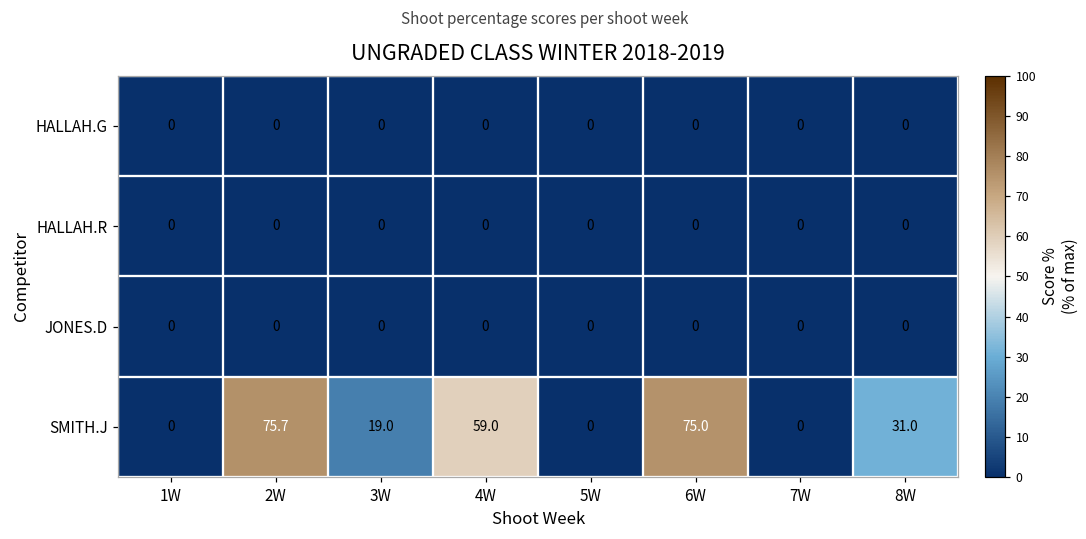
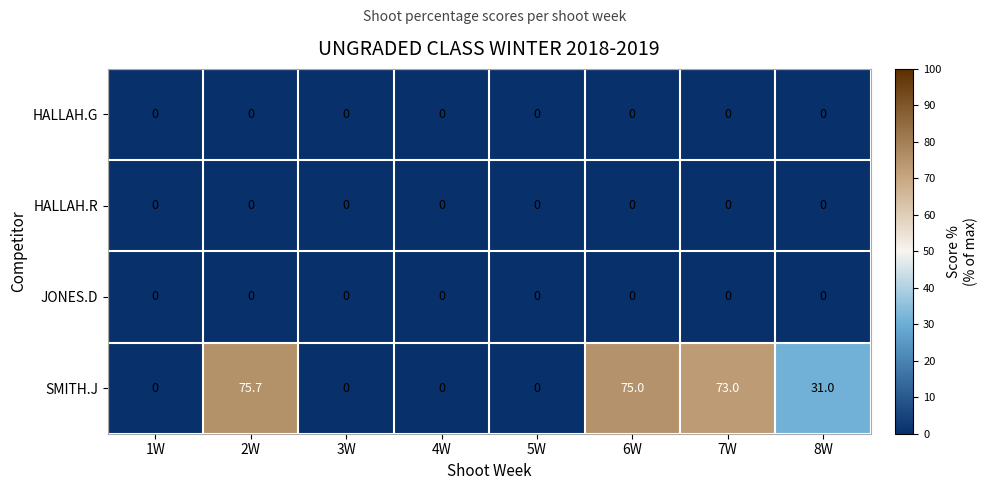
  {
    "HALLAH.G": {
      "1W": 0,
      "2W": 0,
      "3W": 0,
      "4W": 0,
      "5W": 0,
      "6W": 0,
      "7W": 0,
      "8W": 0
    },
    "HALLAH.R": {
      "1W": 0,
      "2W": 0,
      "3W": 0,
      "4W": 0,
      "5W": 0,
      "6W": 0,
      "7W": 0,
      "8W": 0
    },
    "JONES.D": {
      "1W": 0,
      "2W": 0,
      "3W": 0,
      "4W": 0,
      "5W": 0,
      "6W": 0,
      "7W": 0,
      "8W": 0
    },
    "SMITH.J": {
      "1W": 0,
      "2W": 75.7,
-     "3W": 19.0,
-     "4W": 59.0,
+     "3W": 0,
+     "4W": 0,
      "5W": 0,
      "6W": 75.0,
-     "7W": 0,
+     "7W": 73.0,
      "8W": 31.0
    }
  }
